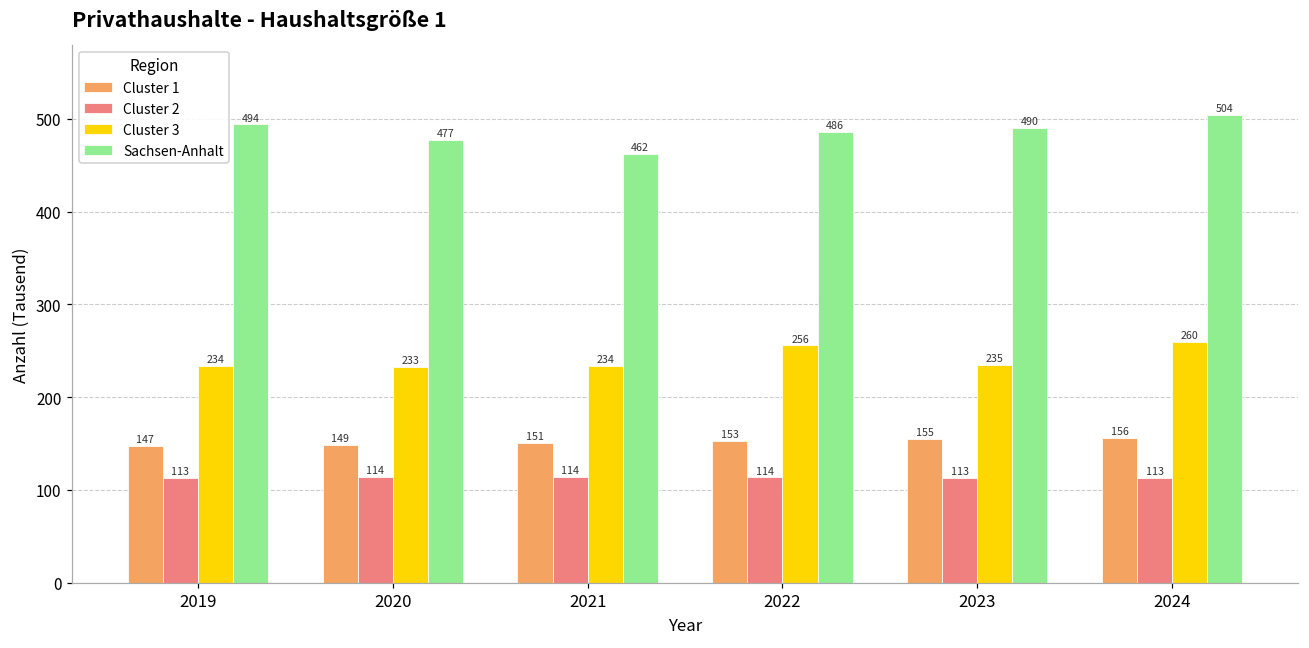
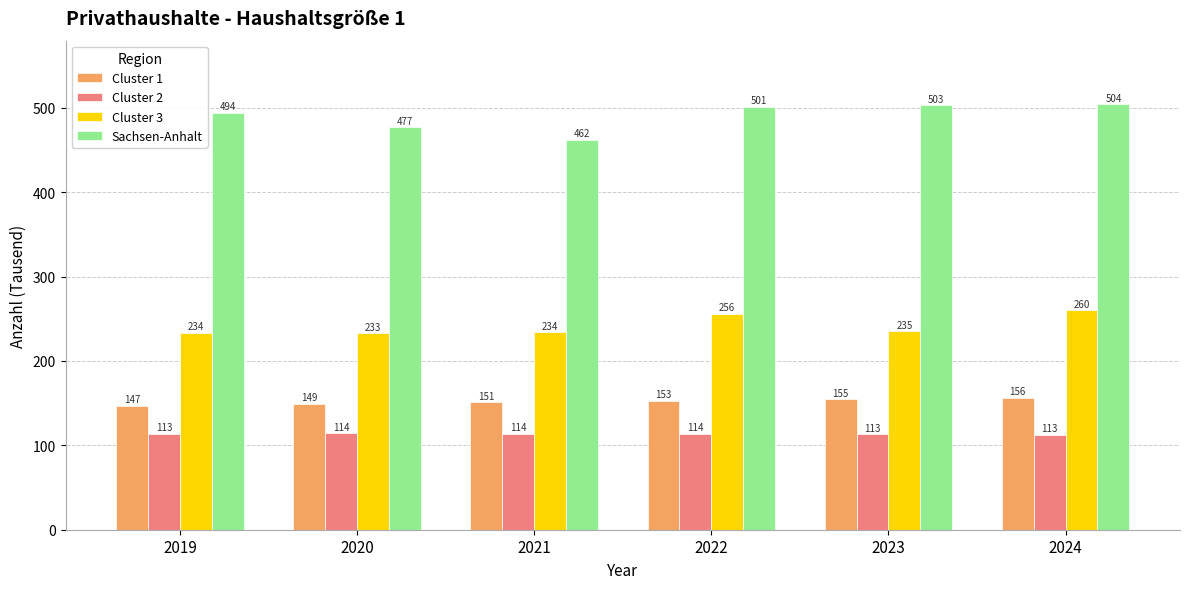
  {
    "Cluster 3": {
      "2019": 234,
      "2020": 233,
      "2021": 234,
      "2022": 256,
      "2023": 235,
      "2024": 260
    },
    "Sachsen-Anhalt": {
      "2019": 494,
      "2020": 477,
      "2021": 462,
-     "2022": 486,
-     "2023": 490,
+     "2022": 501,
+     "2023": 503,
      "2024": 504
    }
  }
